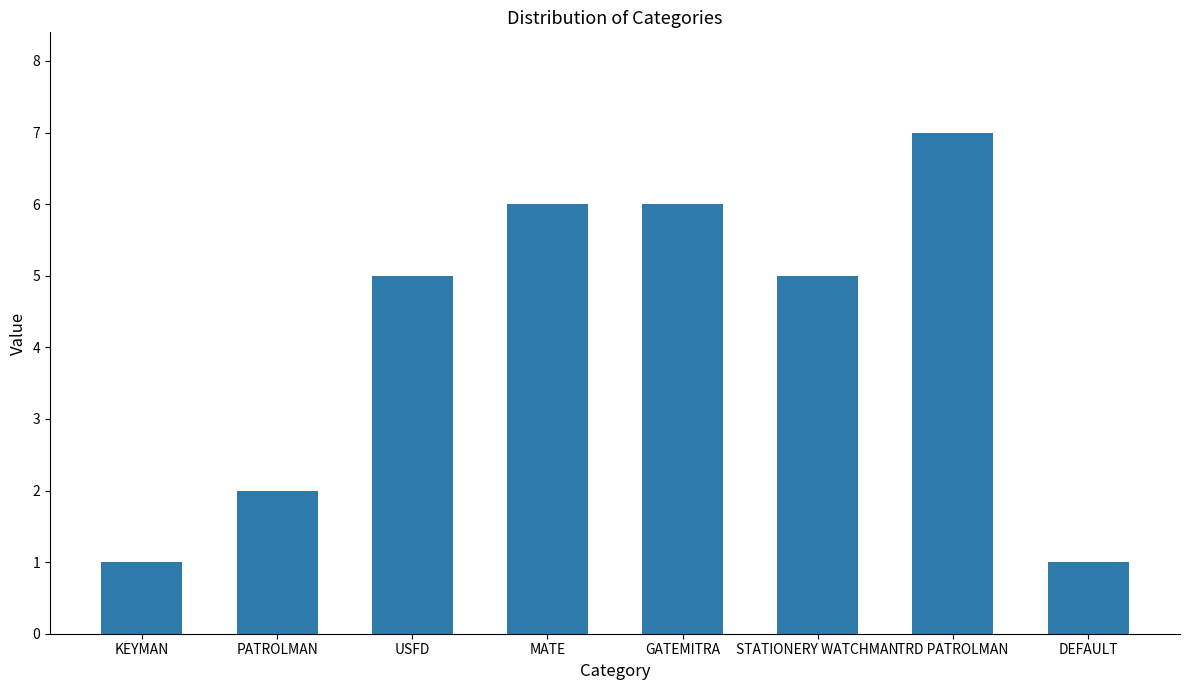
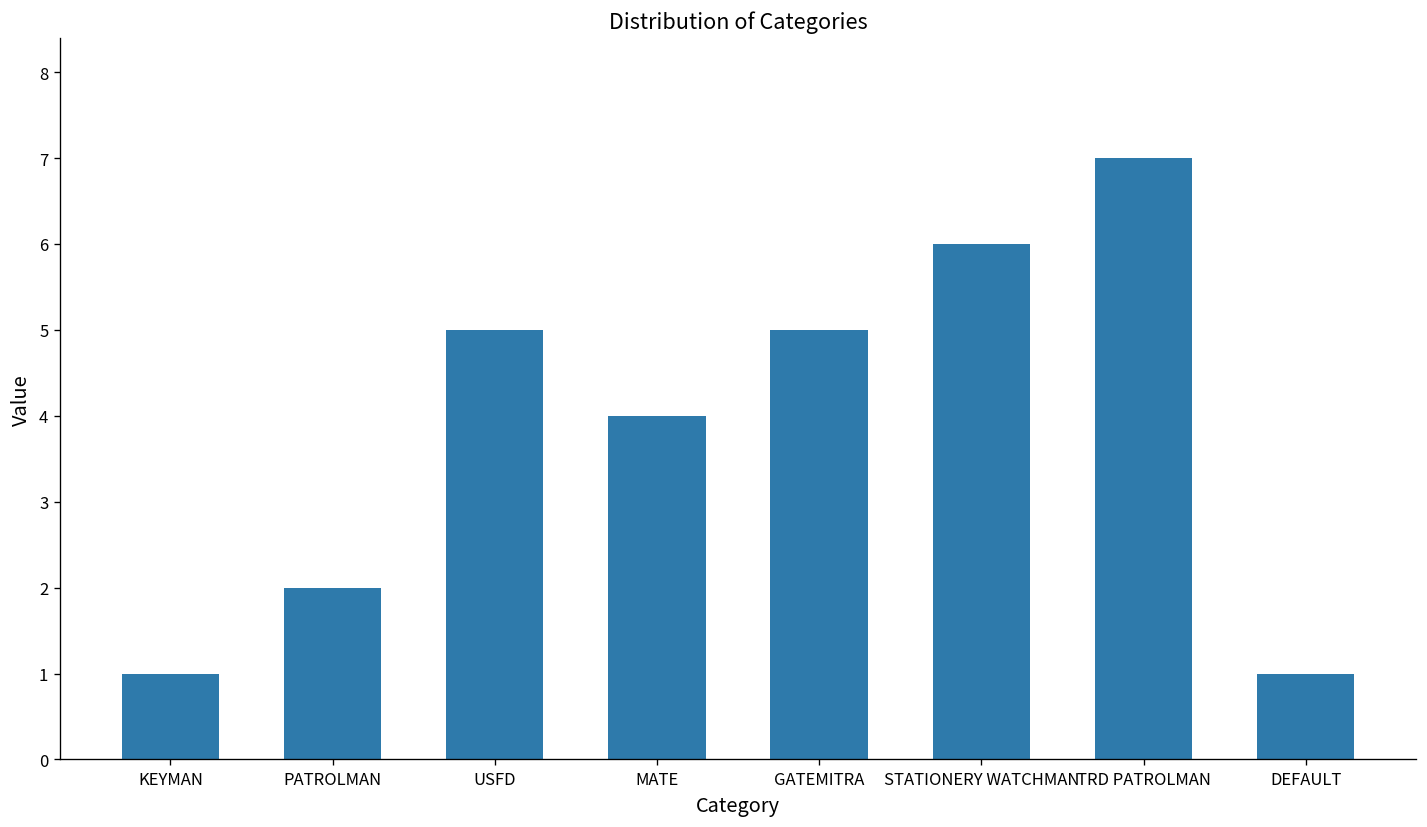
  {
    "KEYMAN": 1,
    "PATROLMAN": 2,
    "USFD": 5,
-   "MATE": 6,
-   "GATEMITRA": 6,
-   "STATIONERY WATCHMAN": 5,
+   "MATE": 4,
+   "GATEMITRA": 5,
+   "STATIONERY WATCHMAN": 6,
    "TRD PATROLMAN": 7,
    "DEFAULT": 1
  }
